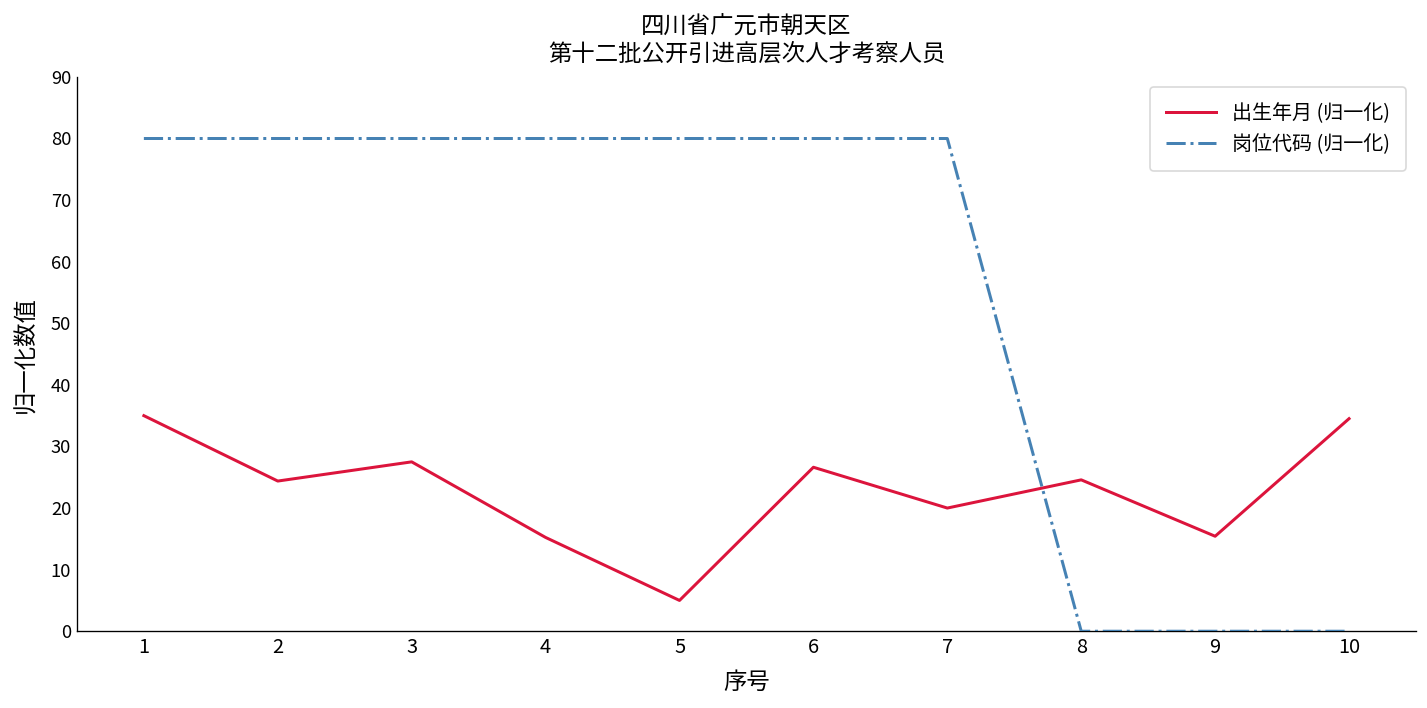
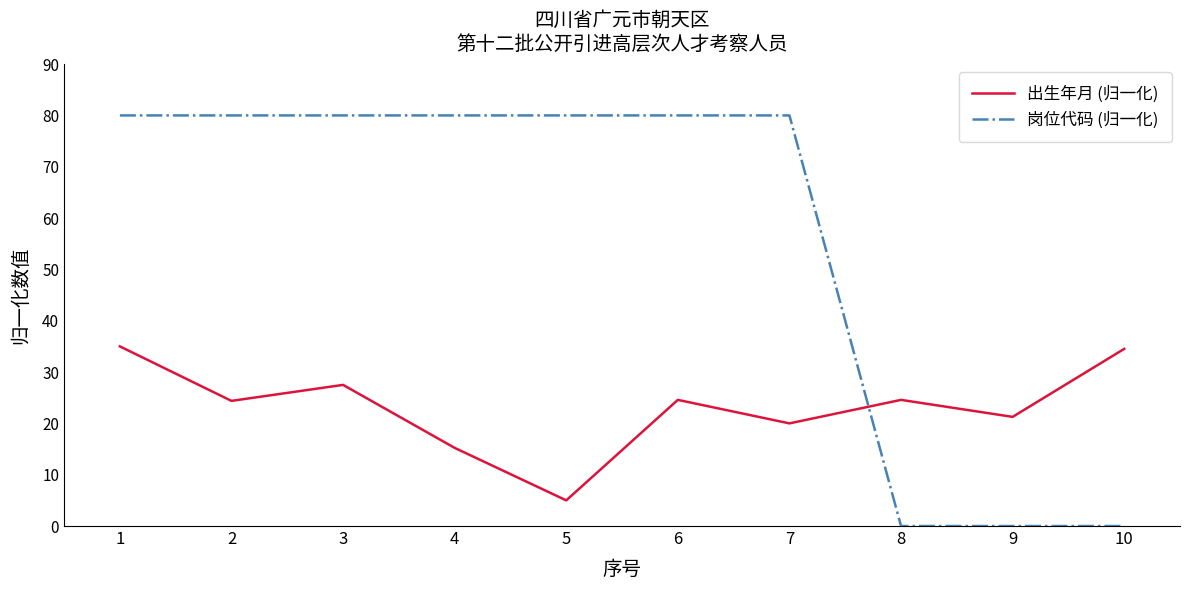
  {
    "出生年月 (归一化)": {
      "1": 35,
      "2": 24,
      "3": 28,
      "4": 15,
      "5": 5,
-     "6": 27,
+     "6": 25,
      "7": 20,
      "8": 25,
-     "9": 15,
+     "9": 21,
      "10": 35
    },
    "岗位代码 (归一化)": {
      "1": 80,
      "2": 80,
      "3": 80,
      "4": 80,
      "5": 80,
      "6": 80,
      "7": 80,
      "8": 0,
      "9": 0,
      "10": 0
    }
  }
